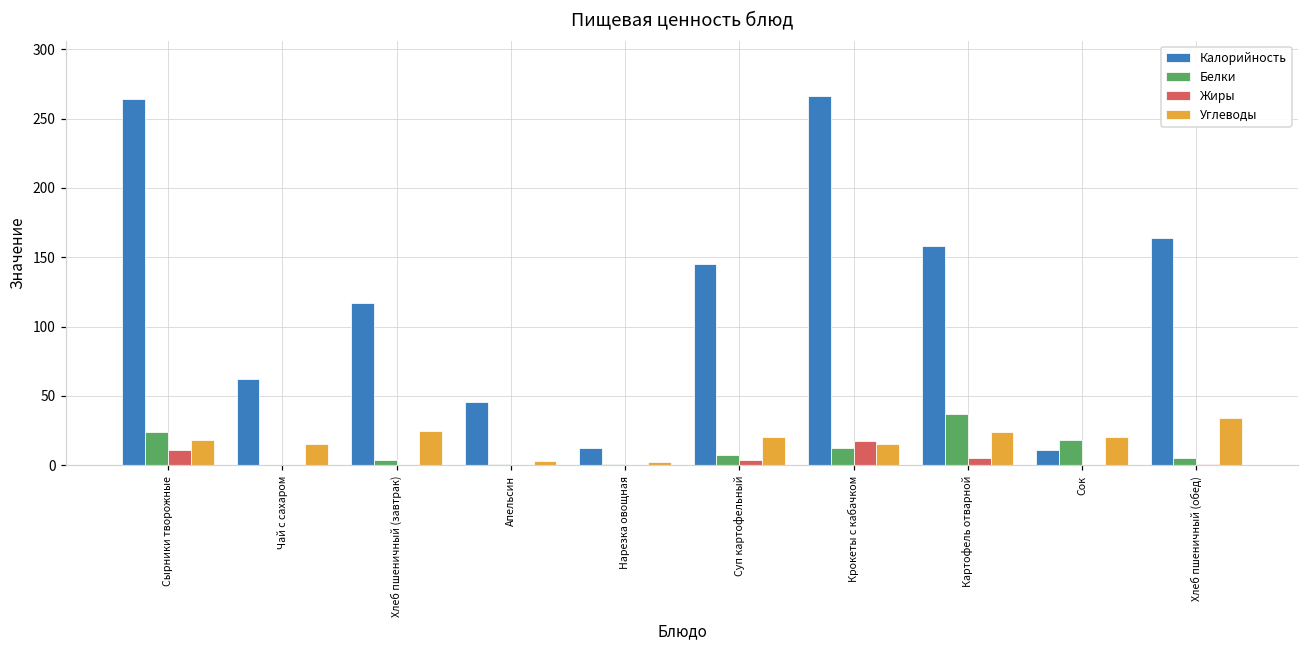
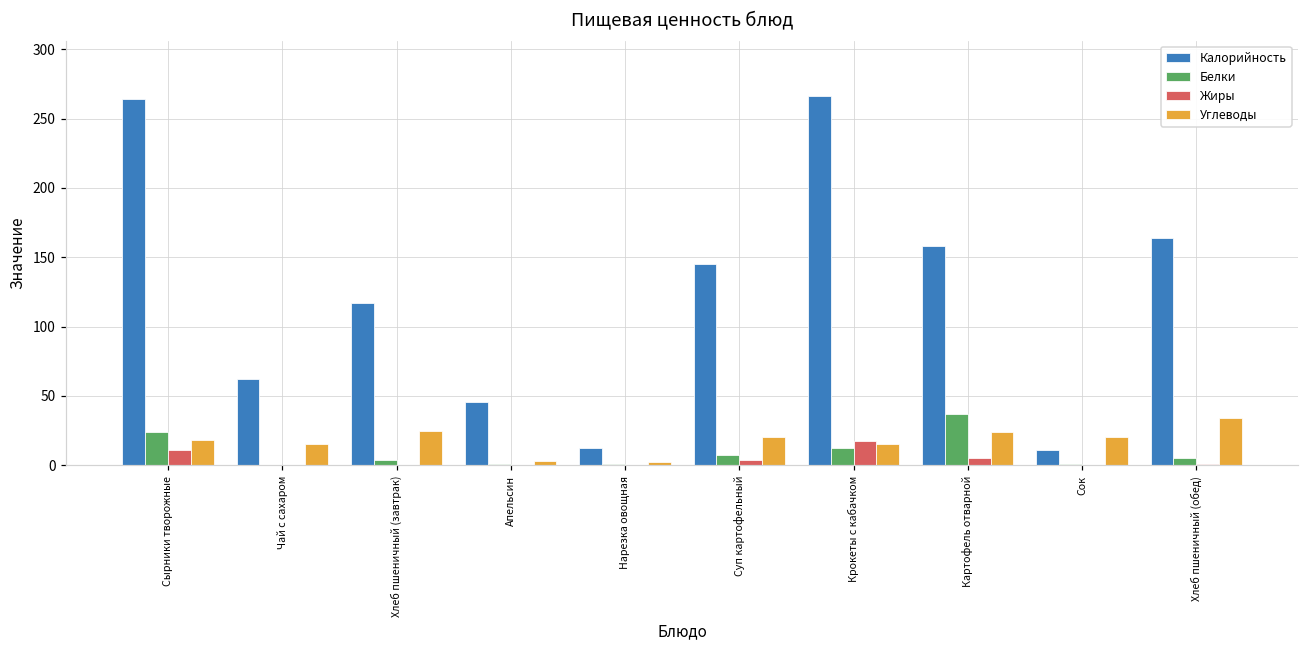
  {
    "Калорийность": {
      "Сырники творожные": 264,
      "Чай с сахаром": 62,
      "Хлеб пшеничный (завтрак)": 117,
      "Апельсин": 45,
      "Нарезка овощная": 13,
      "Суп картофельный": 145,
      "Крокеты с кабачком": 266,
      "Картофель отварной": 158,
      "Сок": 11,
      "Хлеб пшеничный (обед)": 164
    },
    "Белки": {
      "Сырники творожные": 24,
      "Хлеб пшеничный (завтрак)": 4,
      "Суп картофельный": 7,
      "Крокеты с кабачком": 12,
      "Картофель отварной": 37,
-     "Сок": 19,
+     "Сок": 1,
      "Хлеб пшеничный (обед)": 5
    },
    "Жиры": {
      "Сырники творожные": 11,
      "Суп картофельный": 4,
      "Крокеты с кабачком": 17,
      "Картофель отварной": 5
    },
    "Углеводы": {
      "Сырники творожные": 18,
      "Чай с сахаром": 15,
      "Хлеб пшеничный (завтрак)": 25,
      "Апельсин": 3,
      "Нарезка овощная": 2,
      "Суп картофельный": 20,
      "Крокеты с кабачком": 15,
      "Картофель отварной": 24,
      "Сок": 20,
      "Хлеб пшеничный (обед)": 34
    }
  }
